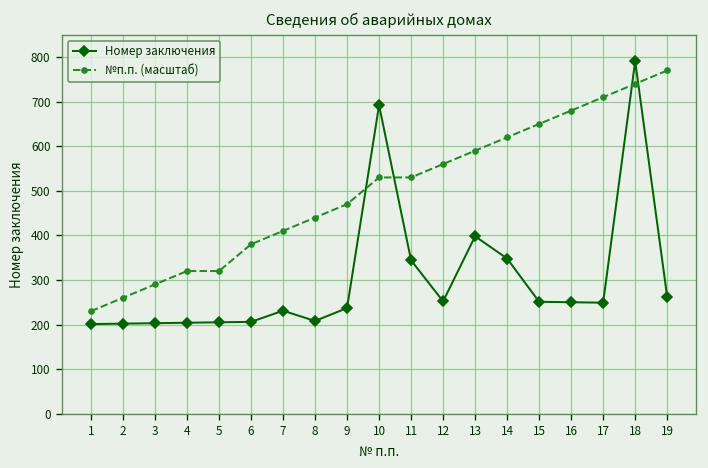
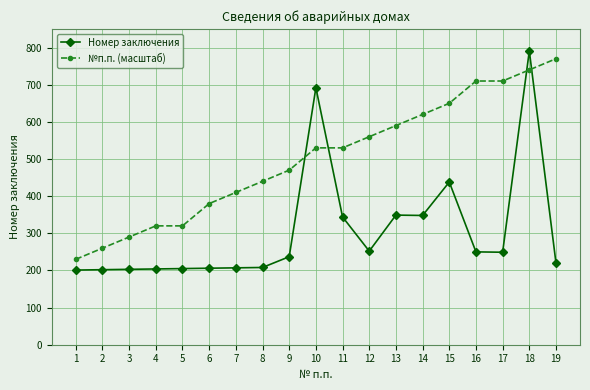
  {
    "Номер заключения": {
      "1": 200,
      "2": 200,
      "3": 200,
      "4": 200,
      "5": 210,
      "6": 210,
-     "7": 230,
+     "7": 210,
      "8": 210,
      "9": 240,
      "10": 690,
      "11": 340,
      "12": 250,
-     "13": 400,
+     "13": 350,
      "14": 350,
-     "15": 250,
+     "15": 440,
      "16": 250,
      "17": 250,
      "18": 790,
-     "19": 260
+     "19": 220
    },
    "№п.п. (масштаб)": {
      "1": 230,
      "2": 260,
      "3": 290,
      "4": 320,
      "5": 320,
      "6": 380,
      "7": 410,
      "8": 440,
      "9": 470,
      "10": 530,
      "11": 530,
      "12": 560,
      "13": 590,
      "14": 620,
      "15": 650,
-     "16": 680,
+     "16": 710,
      "17": 710,
      "18": 740,
      "19": 770
    }
  }
